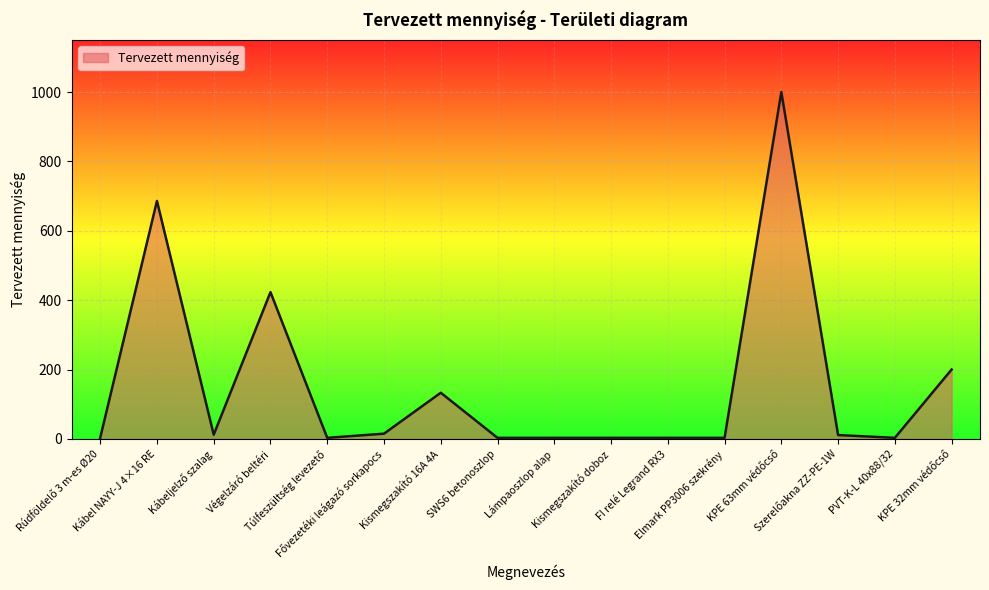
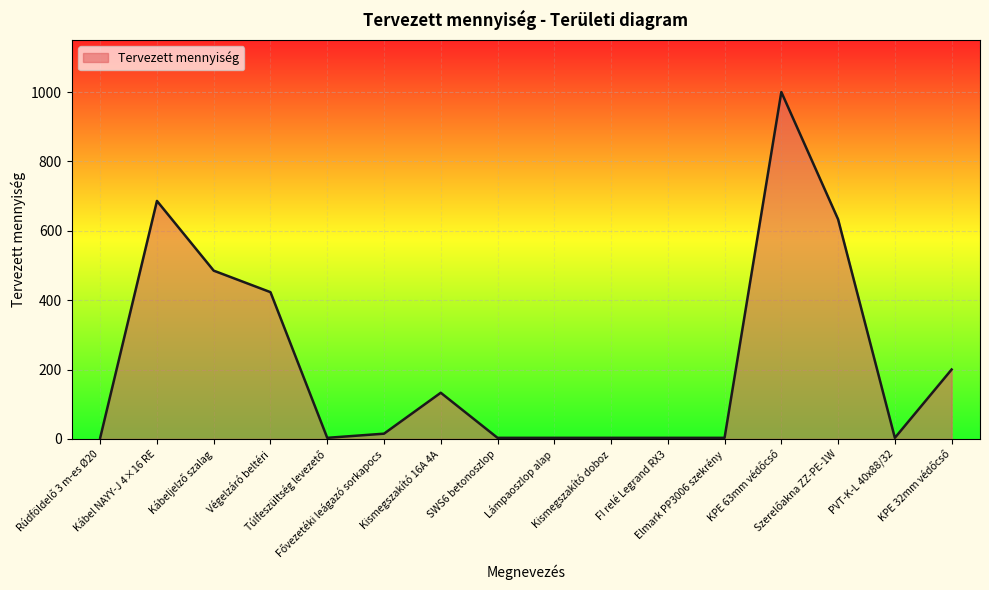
  {
    "Rúdföldelő 3 m-es Ø20": 0,
    "Kábel NAYY-J 4×16 RE": 690,
-   "Kábeljelző szalag": 10,
+   "Kábeljelző szalag": 490,
    "Végelzáró beltéri": 420,
    "Túlfeszültség levezető": 0,
    "Fővezetéki leágazó sorkapocs": 20,
    "Kismegszakító 16A 4A": 130,
    "SWS6 betonoszlop": 0,
    "Lámpaoszlop alap": 0,
    "Kismegszakító doboz": 0,
    "FI relé Legrand RX3": 0,
    "Elmark PP3006 szekrény": 0,
    "KPE 63mm védőcső": 1000,
-   "Szerelőakna ZZ-PE-1W": 10,
+   "Szerelőakna ZZ-PE-1W": 630,
    "PVT-K-L 40x88/32": 0,
    "KPE 32mm védőcső": 200
  }
